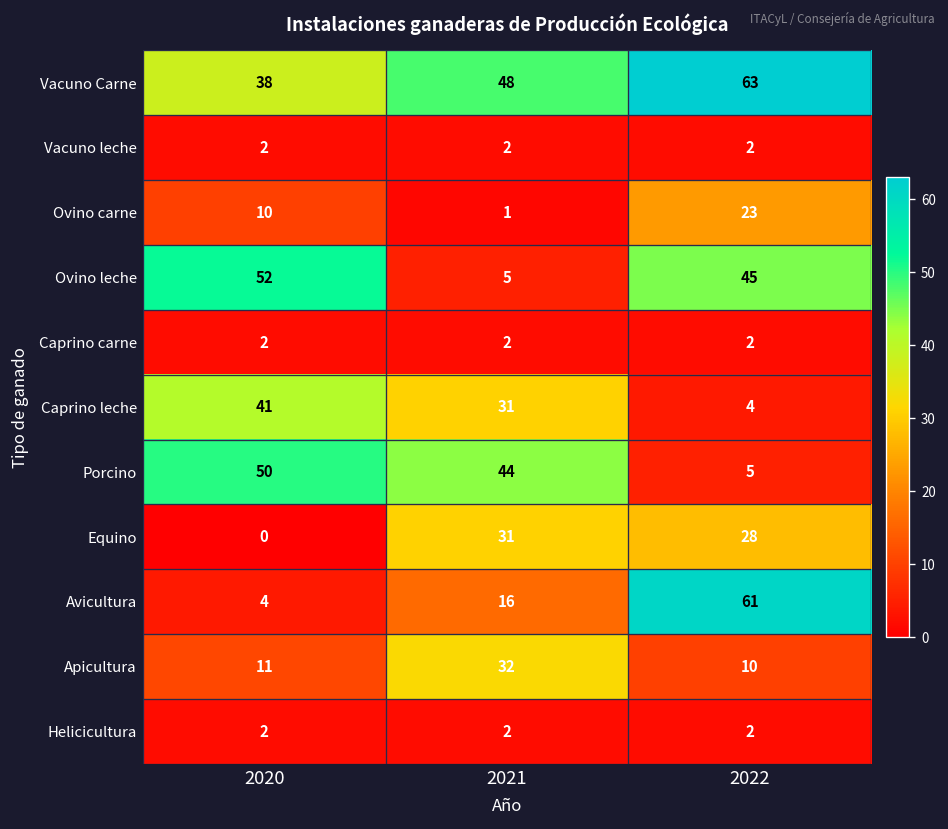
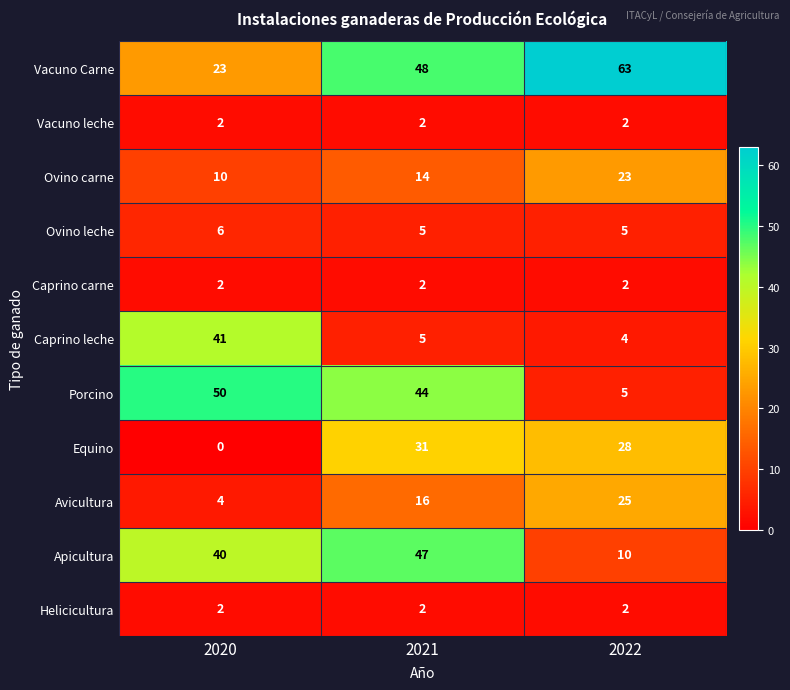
  {
    "Vacuno Carne": {
-     "2020": 38,
+     "2020": 23,
      "2021": 48,
      "2022": 63
    },
    "Vacuno leche": {
      "2020": 2,
      "2021": 2,
      "2022": 2
    },
    "Ovino carne": {
      "2020": 10,
-     "2021": 1,
+     "2021": 14,
      "2022": 23
    },
    "Ovino leche": {
-     "2020": 52,
+     "2020": 6,
      "2021": 5,
-     "2022": 45
+     "2022": 5
    },
    "Caprino carne": {
      "2020": 2,
      "2021": 2,
      "2022": 2
    },
    "Caprino leche": {
      "2020": 41,
-     "2021": 31,
+     "2021": 5,
      "2022": 4
    },
    "Porcino": {
      "2020": 50,
      "2021": 44,
      "2022": 5
    },
    "Equino": {
      "2020": 0,
      "2021": 31,
      "2022": 28
    },
    "Avicultura": {
      "2020": 4,
      "2021": 16,
-     "2022": 61
+     "2022": 25
    },
    "Apicultura": {
-     "2020": 11,
-     "2021": 32,
+     "2020": 40,
+     "2021": 47,
      "2022": 10
    },
    "Helicicultura": {
      "2020": 2,
      "2021": 2,
      "2022": 2
    }
  }
